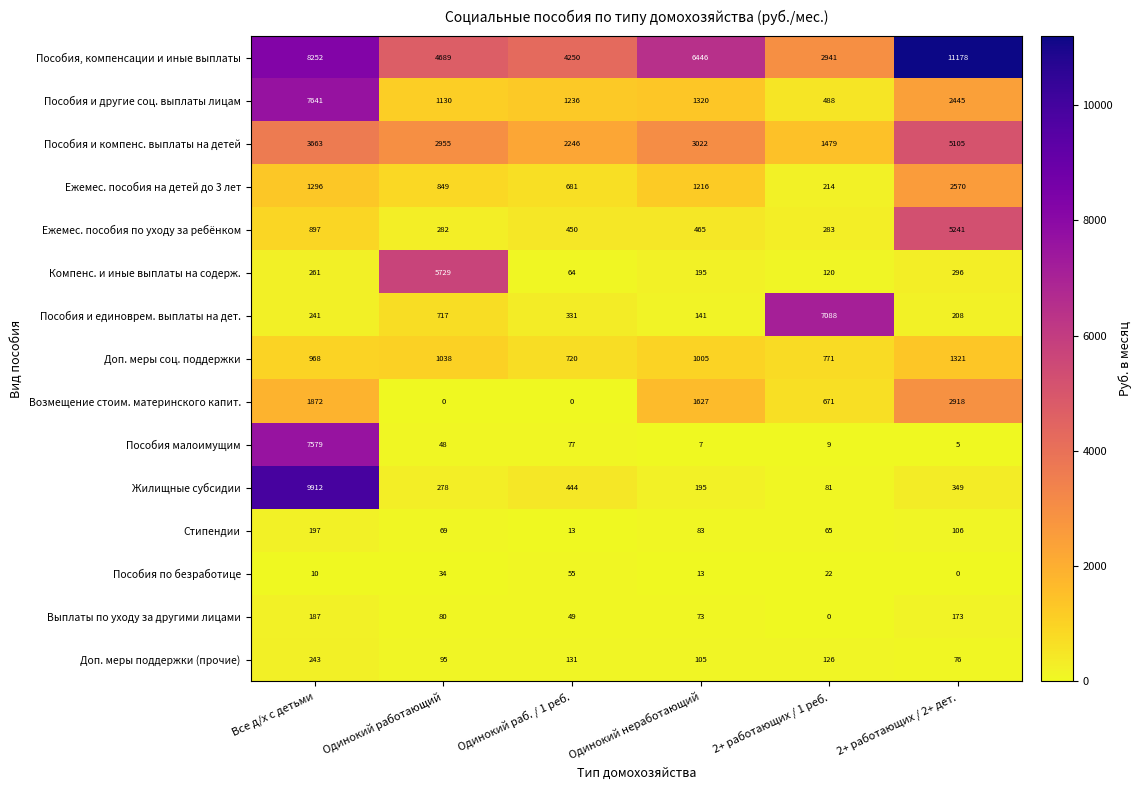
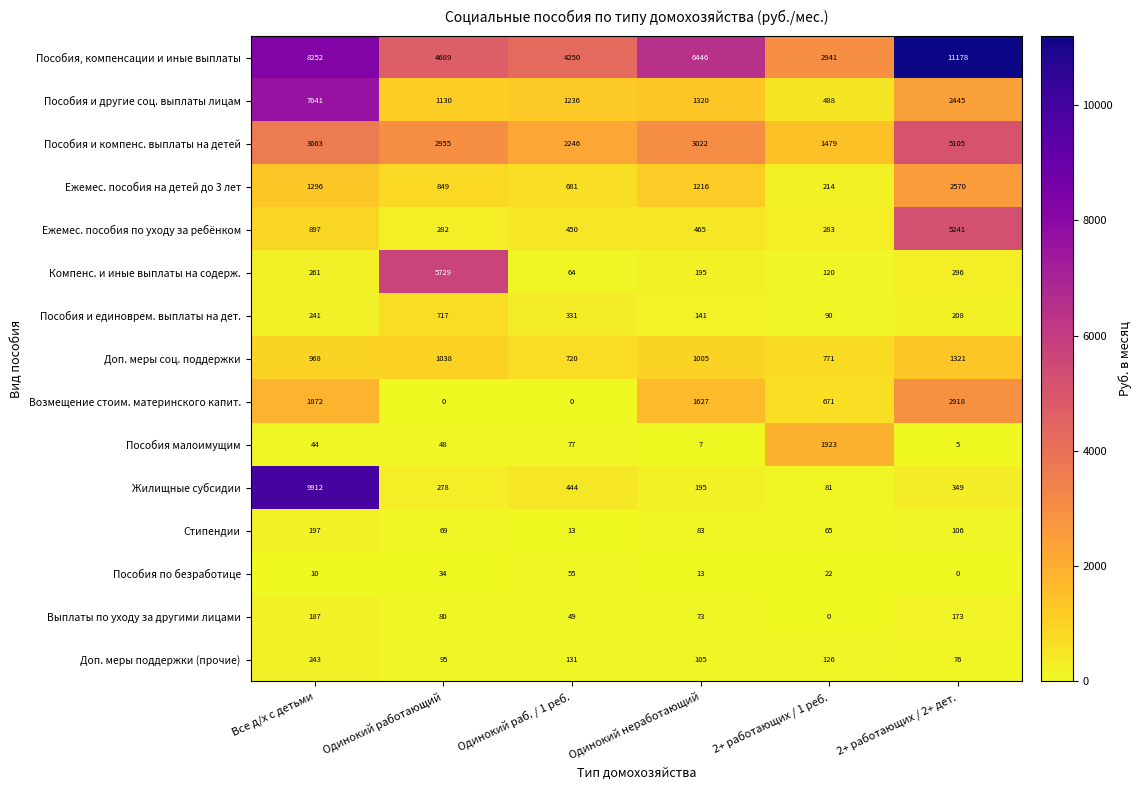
  {
    "Пособия, компенсации и иные выплаты": {
      "Все д/х с детьми": 8252,
      "Одинокий работающий": 4689,
      "Одинокий раб. / 1 реб.": 4250,
      "Одинокий неработающий": 6446,
      "2+ работающих / 1 реб.": 2941,
      "2+ работающих / 2+ дет.": 11178
    },
    "Пособия и другие соц. выплаты лицам": {
      "Все д/х с детьми": 7641,
      "Одинокий работающий": 1130,
      "Одинокий раб. / 1 реб.": 1236,
      "Одинокий неработающий": 1320,
      "2+ работающих / 1 реб.": 488,
      "2+ работающих / 2+ дет.": 2445
    },
    "Пособия и компенс. выплаты на детей": {
      "Все д/х с детьми": 3663,
      "Одинокий работающий": 2955,
      "Одинокий раб. / 1 реб.": 2246,
      "Одинокий неработающий": 3022,
      "2+ работающих / 1 реб.": 1479,
      "2+ работающих / 2+ дет.": 5105
    },
    "Ежемес. пособия на детей до 3 лет": {
      "Все д/х с детьми": 1296,
      "Одинокий работающий": 849,
      "Одинокий раб. / 1 реб.": 681,
      "Одинокий неработающий": 1216,
      "2+ работающих / 1 реб.": 214,
      "2+ работающих / 2+ дет.": 2570
    },
    "Ежемес. пособия по уходу за ребёнком": {
      "Все д/х с детьми": 897,
      "Одинокий работающий": 282,
      "Одинокий раб. / 1 реб.": 450,
      "Одинокий неработающий": 465,
      "2+ работающих / 1 реб.": 283,
      "2+ работающих / 2+ дет.": 5241
    },
    "Компенс. и иные выплаты на содерж.": {
      "Все д/х с детьми": 261,
      "Одинокий работающий": 5729,
      "Одинокий раб. / 1 реб.": 64,
      "Одинокий неработающий": 195,
      "2+ работающих / 1 реб.": 120,
      "2+ работающих / 2+ дет.": 296
    },
    "Пособия и единоврем. выплаты на дет.": {
      "Все д/х с детьми": 241,
      "Одинокий работающий": 717,
      "Одинокий раб. / 1 реб.": 331,
      "Одинокий неработающий": 141,
-     "2+ работающих / 1 реб.": 7088,
+     "2+ работающих / 1 реб.": 90,
      "2+ работающих / 2+ дет.": 208
    },
    "Доп. меры соц. поддержки": {
      "Все д/х с детьми": 968,
      "Одинокий работающий": 1038,
      "Одинокий раб. / 1 реб.": 720,
      "Одинокий неработающий": 1005,
      "2+ работающих / 1 реб.": 771,
      "2+ работающих / 2+ дет.": 1321
    },
    "Возмещение стоим. материнского капит.": {
      "Все д/х с детьми": 1872,
      "Одинокий работающий": 0,
      "Одинокий раб. / 1 реб.": 0,
      "Одинокий неработающий": 1627,
      "2+ работающих / 1 реб.": 671,
      "2+ работающих / 2+ дет.": 2918
    },
    "Пособия малоимущим": {
-     "Все д/х с детьми": 7579,
+     "Все д/х с детьми": 44,
      "Одинокий работающий": 48,
      "Одинокий раб. / 1 реб.": 77,
      "Одинокий неработающий": 7,
-     "2+ работающих / 1 реб.": 9,
+     "2+ работающих / 1 реб.": 1923,
      "2+ работающих / 2+ дет.": 5
    },
    "Жилищные субсидии": {
      "Все д/х с детьми": 9912,
      "Одинокий работающий": 278,
      "Одинокий раб. / 1 реб.": 444,
      "Одинокий неработающий": 195,
      "2+ работающих / 1 реб.": 81,
      "2+ работающих / 2+ дет.": 349
    },
    "Стипендии": {
      "Все д/х с детьми": 197,
      "Одинокий работающий": 69,
      "Одинокий раб. / 1 реб.": 13,
      "Одинокий неработающий": 83,
      "2+ работающих / 1 реб.": 65,
      "2+ работающих / 2+ дет.": 106
    },
    "Пособия по безработице": {
      "Все д/х с детьми": 10,
      "Одинокий работающий": 34,
      "Одинокий раб. / 1 реб.": 55,
      "Одинокий неработающий": 13,
      "2+ работающих / 1 реб.": 22,
      "2+ работающих / 2+ дет.": 0
    },
    "Выплаты по уходу за другими лицами": {
      "Все д/х с детьми": 187,
      "Одинокий работающий": 80,
      "Одинокий раб. / 1 реб.": 49,
      "Одинокий неработающий": 73,
      "2+ работающих / 1 реб.": 0,
      "2+ работающих / 2+ дет.": 173
    },
    "Доп. меры поддержки (прочие)": {
      "Все д/х с детьми": 243,
      "Одинокий работающий": 95,
      "Одинокий раб. / 1 реб.": 131,
      "Одинокий неработающий": 105,
      "2+ работающих / 1 реб.": 126,
      "2+ работающих / 2+ дет.": 76
    }
  }
